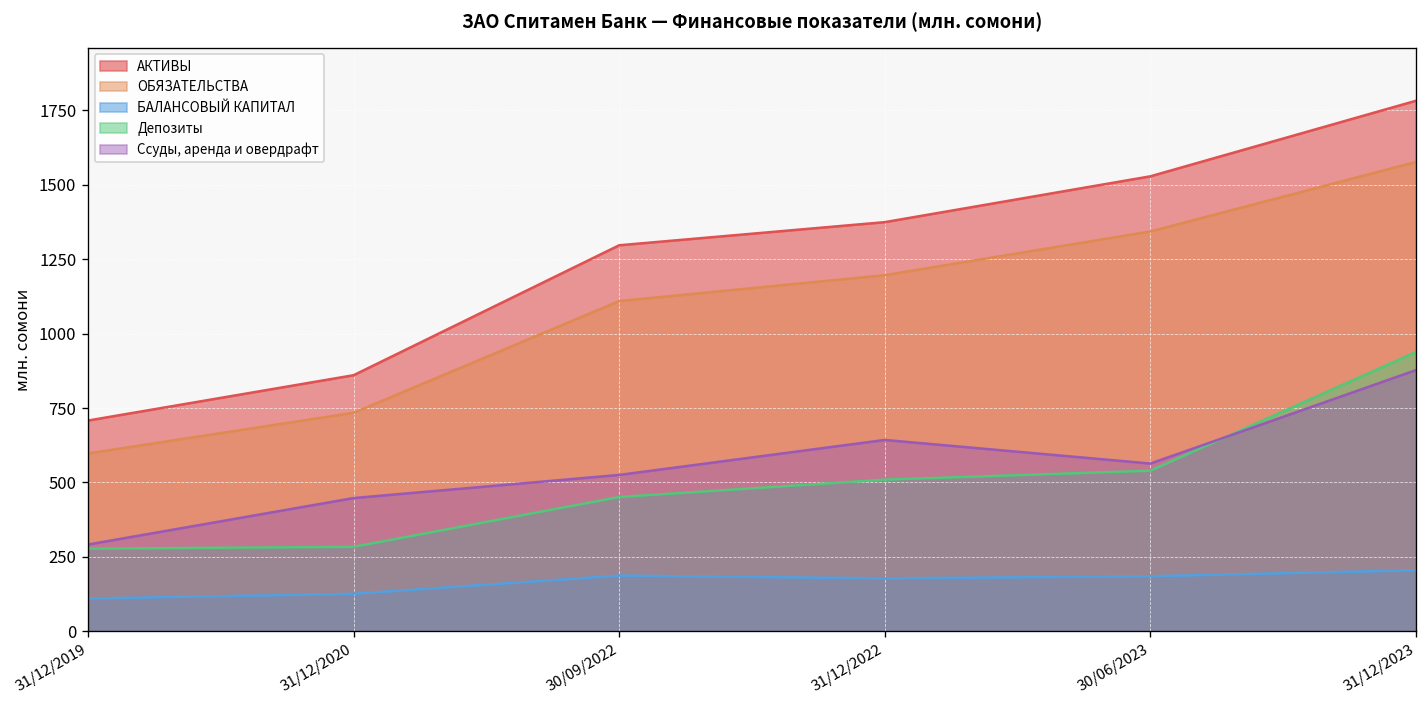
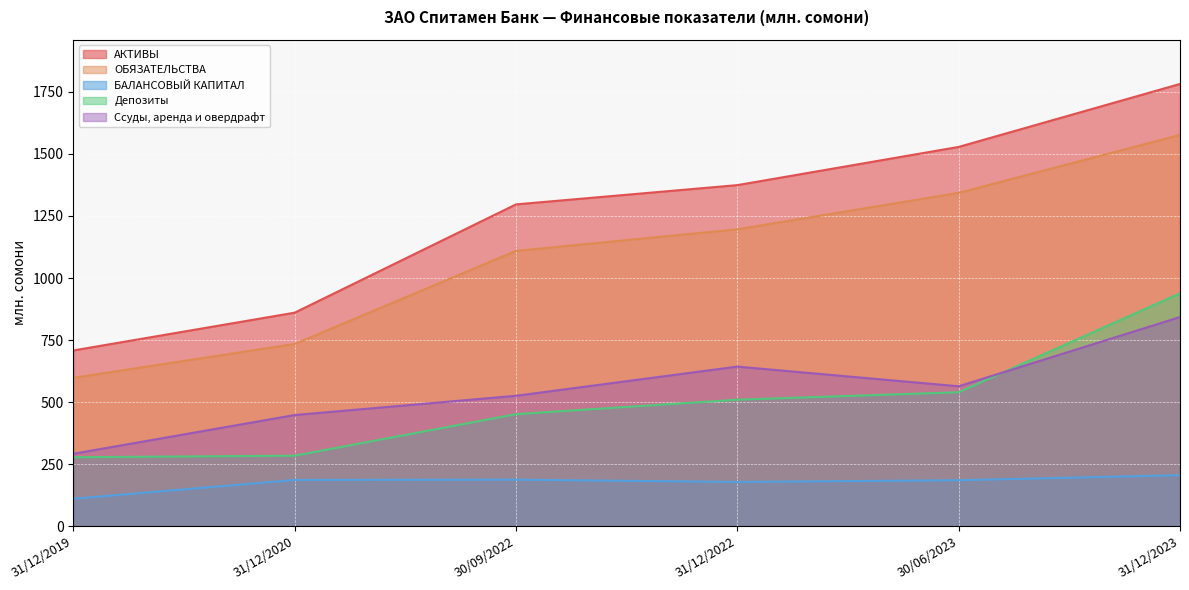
  {
    "БАЛАНСОВЫЙ КАПИТАЛ": {
      "31/12/2019": 110,
-     "31/12/2020": 130,
+     "31/12/2020": 190,
      "30/09/2022": 190,
      "31/12/2022": 180,
      "30/06/2023": 190,
      "31/12/2023": 210
    },
    "Депозиты": {
      "31/12/2019": 280,
      "31/12/2020": 280,
      "30/09/2022": 450,
      "31/12/2022": 510,
      "30/06/2023": 540,
      "31/12/2023": 940
    },
    "Ссуды, аренда и овердрафт": {
      "31/12/2019": 290,
      "31/12/2020": 450,
      "30/09/2022": 530,
      "31/12/2022": 640,
      "30/06/2023": 560,
-     "31/12/2023": 880
+     "31/12/2023": 840
    }
  }
